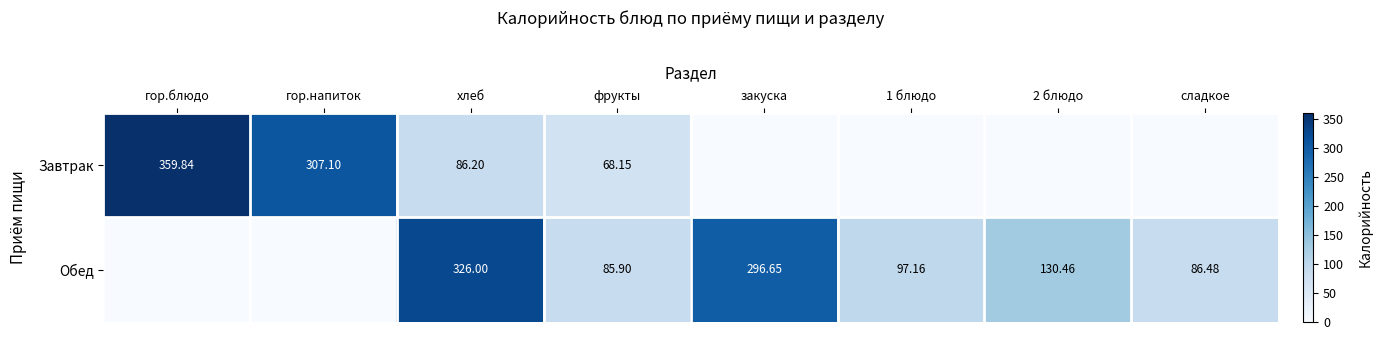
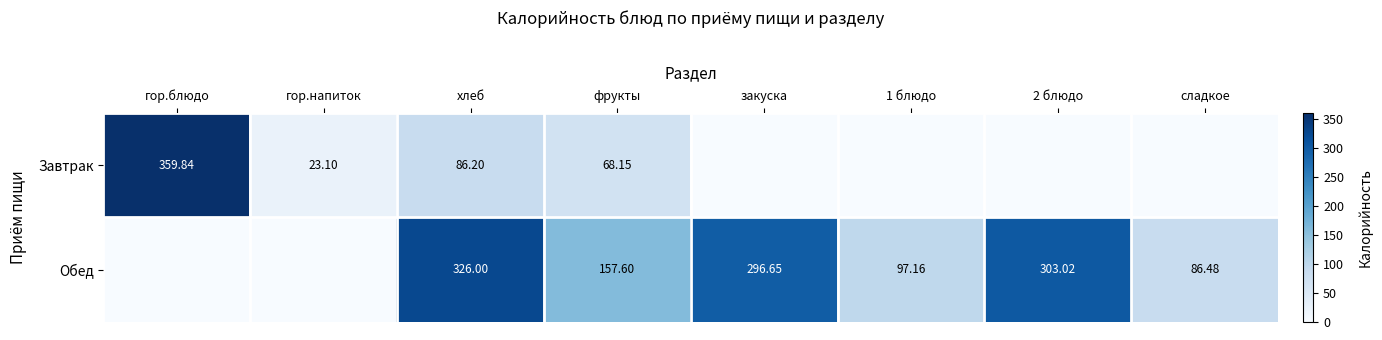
  {
    "Завтрак": {
      "гор.блюдо": 359.84,
-     "гор.напиток": 307.10,
+     "гор.напиток": 23.10,
      "хлеб": 86.20,
      "фрукты": 68.15
    },
    "Обед": {
      "хлеб": 326.00,
-     "фрукты": 85.90,
+     "фрукты": 157.60,
      "закуска": 296.65,
      "1 блюдо": 97.16,
-     "2 блюдо": 130.46,
+     "2 блюдо": 303.02,
      "сладкое": 86.48
    }
  }
